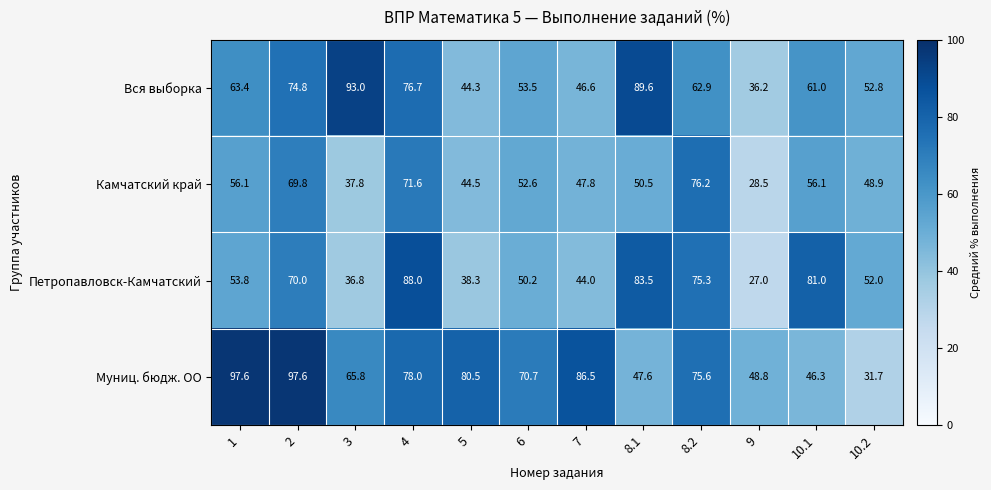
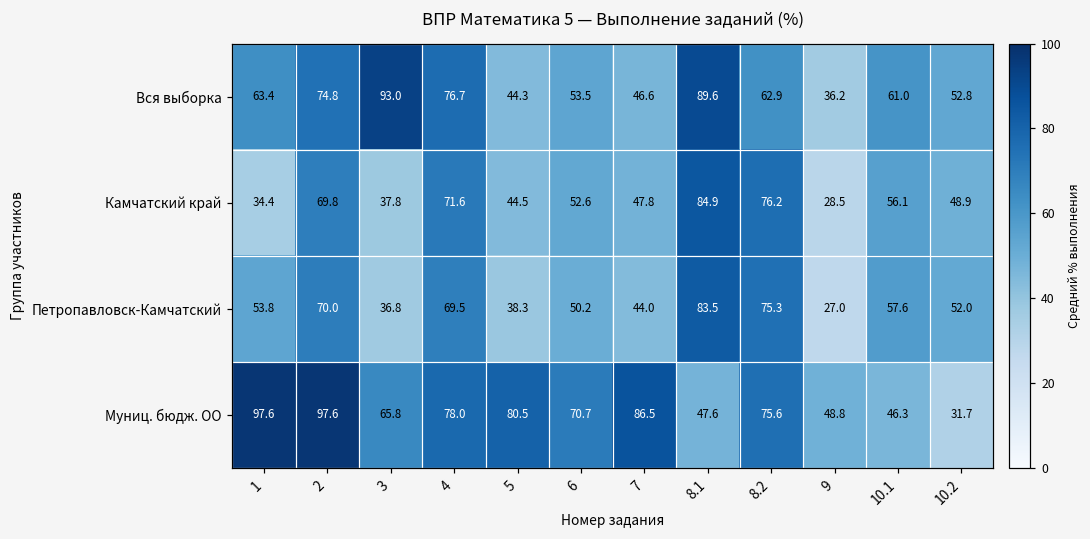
  {
    "Вся выборка": {
      "1": 63.4,
      "2": 74.8,
      "3": 93.0,
      "4": 76.7,
      "5": 44.3,
      "6": 53.5,
      "7": 46.6,
      "8.1": 89.6,
      "8.2": 62.9,
      "9": 36.2,
      "10.1": 61.0,
      "10.2": 52.8
    },
    "Камчатский край": {
-     "1": 56.1,
+     "1": 34.4,
      "2": 69.8,
      "3": 37.8,
      "4": 71.6,
      "5": 44.5,
      "6": 52.6,
      "7": 47.8,
-     "8.1": 50.5,
+     "8.1": 84.9,
      "8.2": 76.2,
      "9": 28.5,
      "10.1": 56.1,
      "10.2": 48.9
    },
    "Петропавловск-Камчатский": {
      "1": 53.8,
      "2": 70.0,
      "3": 36.8,
-     "4": 88.0,
+     "4": 69.5,
      "5": 38.3,
      "6": 50.2,
      "7": 44.0,
      "8.1": 83.5,
      "8.2": 75.3,
      "9": 27.0,
-     "10.1": 81.0,
+     "10.1": 57.6,
      "10.2": 52.0
    },
    "Муниц. бюдж. ОО": {
      "1": 97.6,
      "2": 97.6,
      "3": 65.8,
      "4": 78.0,
      "5": 80.5,
      "6": 70.7,
      "7": 86.5,
      "8.1": 47.6,
      "8.2": 75.6,
      "9": 48.8,
      "10.1": 46.3,
      "10.2": 31.7
    }
  }
